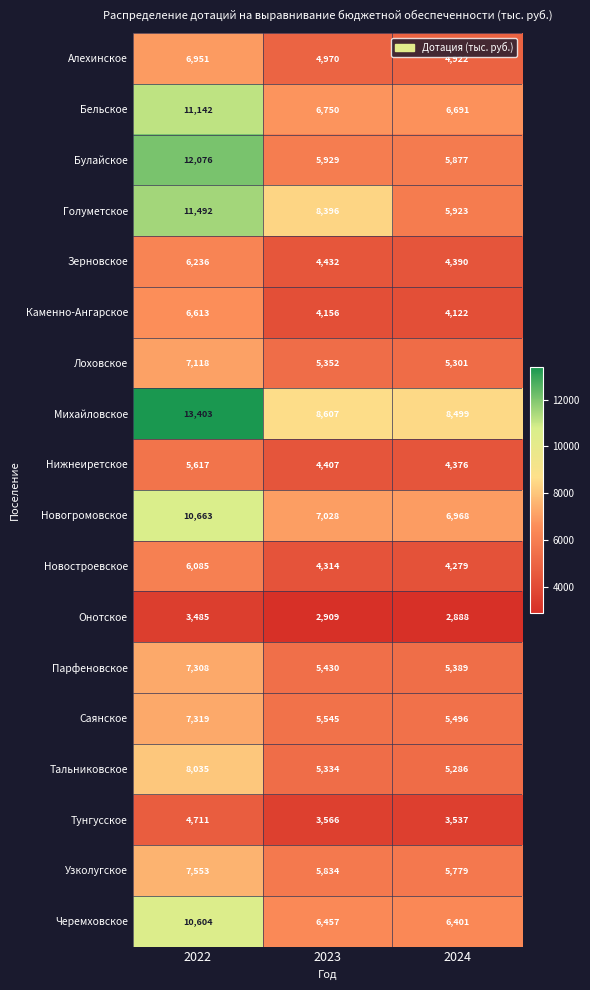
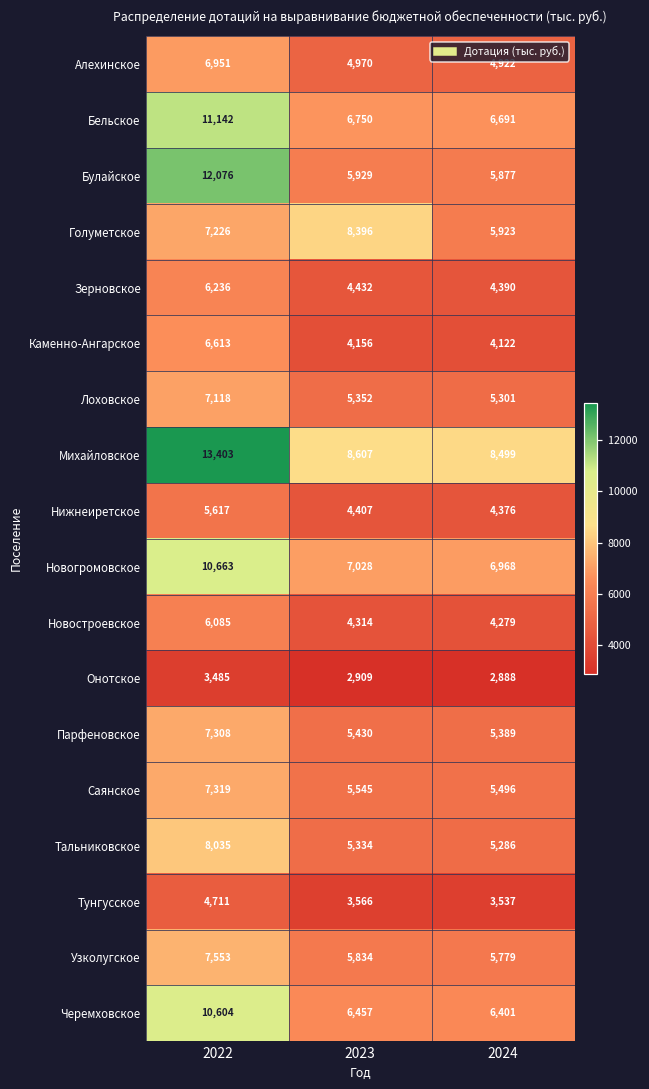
  {
    "Алехинское": {
      "2022": "6,951",
      "2023": "4,970"
    },
    "Бельское": {
      "2022": "11,142",
      "2023": "6,750",
      "2024": "6,691"
    },
    "Булайское": {
      "2022": "12,076",
      "2023": "5,929",
      "2024": "5,877"
    },
    "Голуметское": {
-     "2022": "11,492",
+     "2022": "7,226",
      "2023": "8,396",
      "2024": "5,923"
    },
    "Зерновское": {
      "2022": "6,236",
      "2023": "4,432",
      "2024": "4,390"
    },
    "Каменно-Ангарское": {
      "2022": "6,613",
      "2023": "4,156",
      "2024": "4,122"
    },
    "Лоховское": {
      "2022": "7,118",
      "2023": "5,352",
      "2024": "5,301"
    },
    "Михайловское": {
      "2022": "13,403",
      "2023": "8,607",
      "2024": "8,499"
    },
    "Нижнеиретское": {
      "2022": "5,617",
      "2023": "4,407",
      "2024": "4,376"
    },
    "Новогромовское": {
      "2022": "10,663",
      "2023": "7,028",
      "2024": "6,968"
    },
    "Новостроевское": {
      "2022": "6,085",
      "2023": "4,314",
      "2024": "4,279"
    },
    "Онотское": {
      "2022": "3,485",
      "2023": "2,909",
      "2024": "2,888"
    },
    "Парфеновское": {
      "2022": "7,308",
      "2023": "5,430",
      "2024": "5,389"
    },
    "Саянское": {
      "2022": "7,319",
      "2023": "5,545",
      "2024": "5,496"
    },
    "Тальниковское": {
      "2022": "8,035",
      "2023": "5,334",
      "2024": "5,286"
    },
    "Тунгусское": {
      "2022": "4,711",
      "2023": "3,566",
      "2024": "3,537"
    },
    "Узколугское": {
      "2022": "7,553",
      "2023": "5,834",
      "2024": "5,779"
    },
    "Черемховское": {
      "2022": "10,604",
      "2023": "6,457",
      "2024": "6,401"
    }
  }
